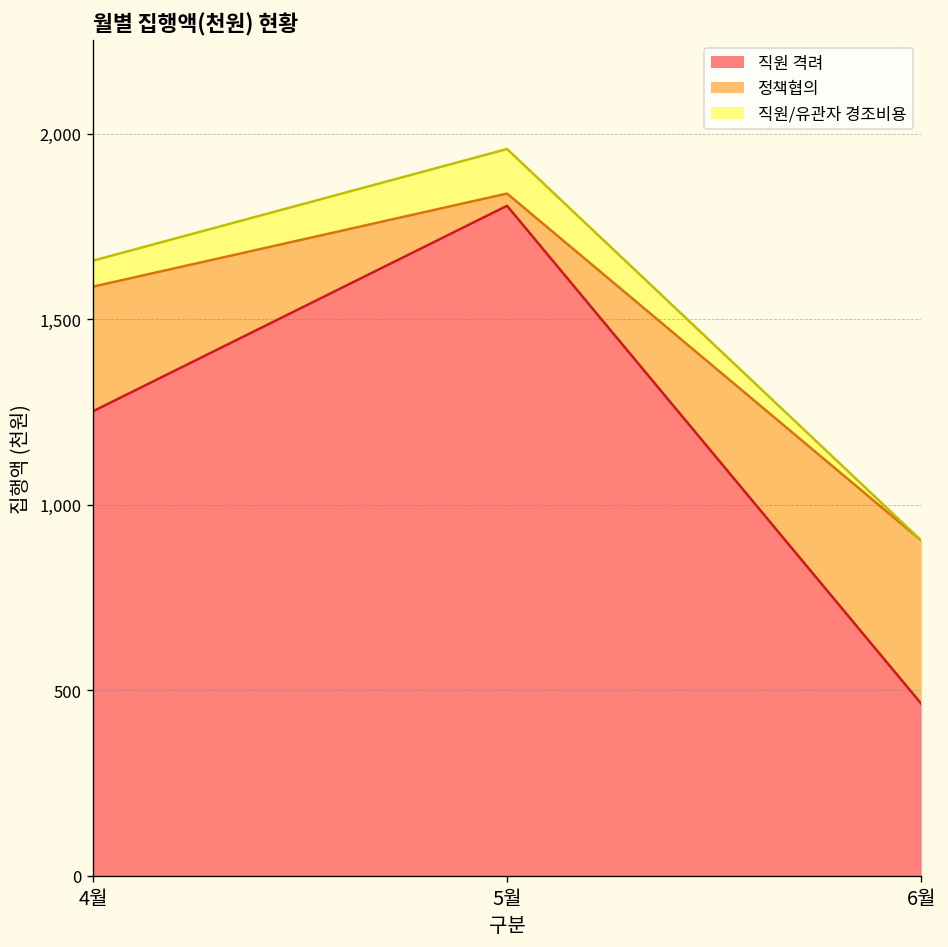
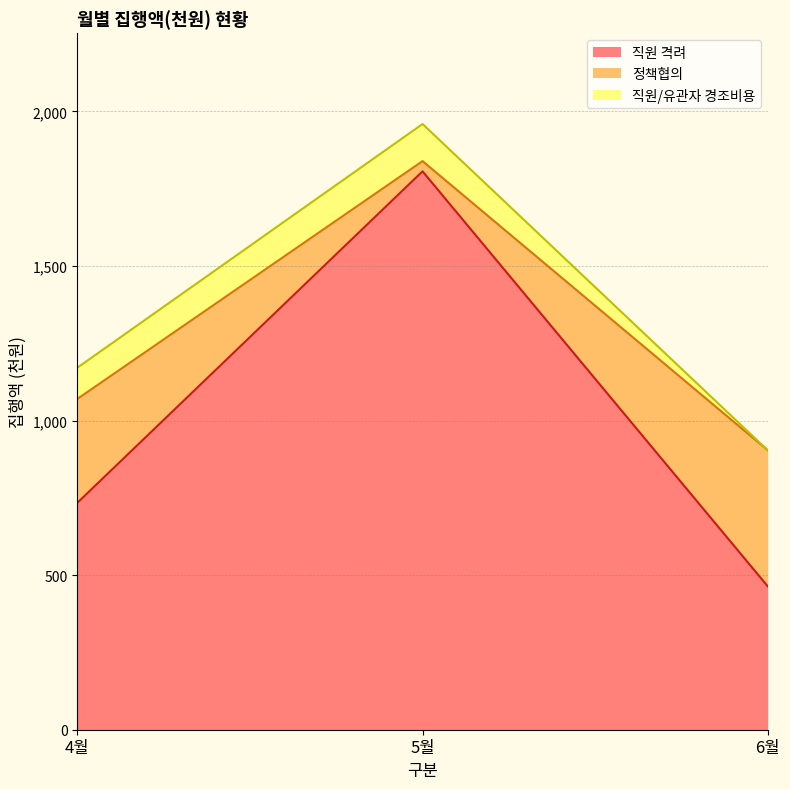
  {
    "직원 격려": {
-     "4월": "1,250",
+     "4월": "730",
      "5월": "1,810",
      "6월": "460"
    },
    "정책협의": {
      "4월": "340",
      "5월": "30"
    },
    "직원/유관자 경조비용": {
-     "4월": "70",
+     "4월": "100",
      "5월": "120"
    }
  }
